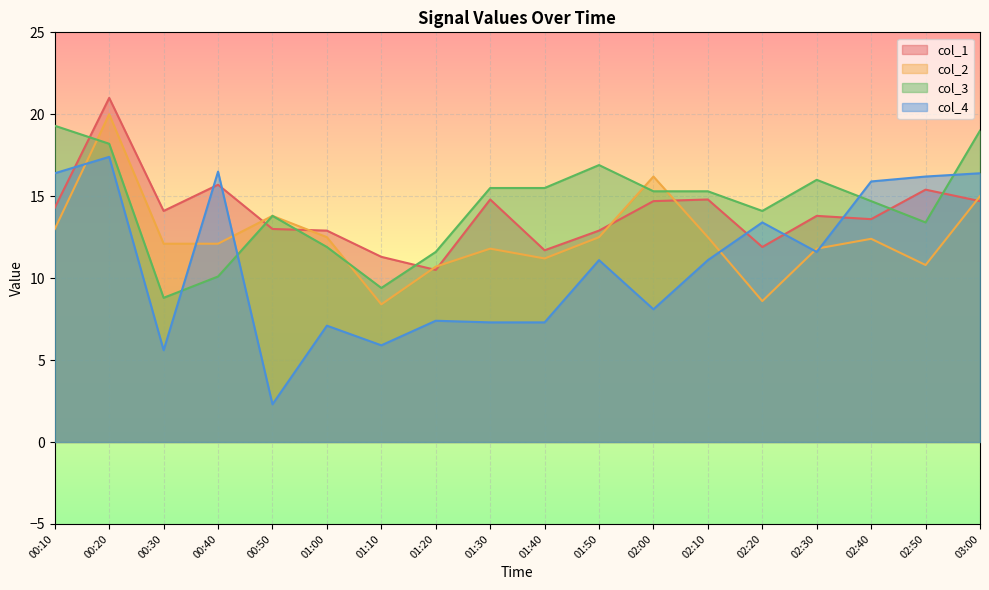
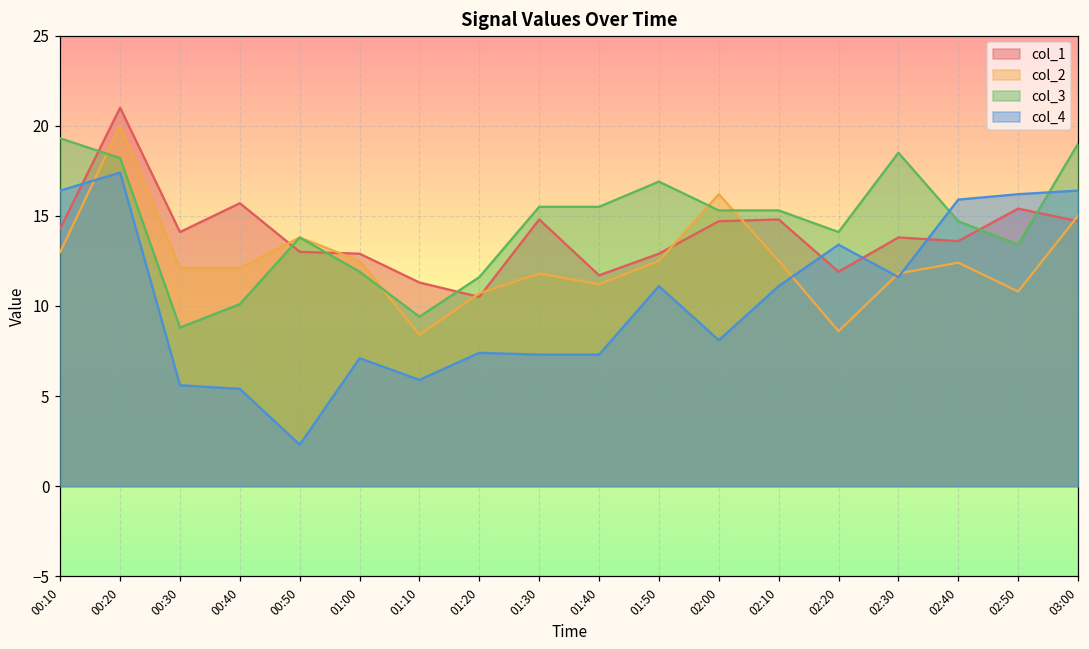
  {
    "col_3": {
      "00:10": 19.3,
      "00:20": 18.2,
      "00:30": 8.8,
      "00:40": 10.1,
      "01:00": 11.9,
      "01:10": 9.4,
      "01:20": 11.6,
      "01:30": 15.5,
      "01:40": 15.5,
      "01:50": 16.9,
      "02:00": 15.3,
      "02:10": 15.3,
      "02:20": 14.1,
-     "02:30": 16.0,
+     "02:30": 18.5,
      "02:40": 14.7,
      "02:50": 13.4,
      "03:00": 19.0
    },
    "col_4": {
      "00:10": 16.4,
      "00:20": 17.4,
      "00:30": 5.6,
-     "00:40": 16.5,
+     "00:40": 5.4,
      "00:50": 2.3,
      "01:00": 7.1,
      "01:10": 5.9,
      "01:20": 7.4,
      "01:30": 7.3,
      "01:40": 7.3,
      "01:50": 11.1,
      "02:00": 8.1,
      "02:10": 11.1,
      "02:20": 13.4,
      "02:30": 11.6,
      "02:40": 15.9,
      "02:50": 16.2,
      "03:00": 16.4
    }
  }
